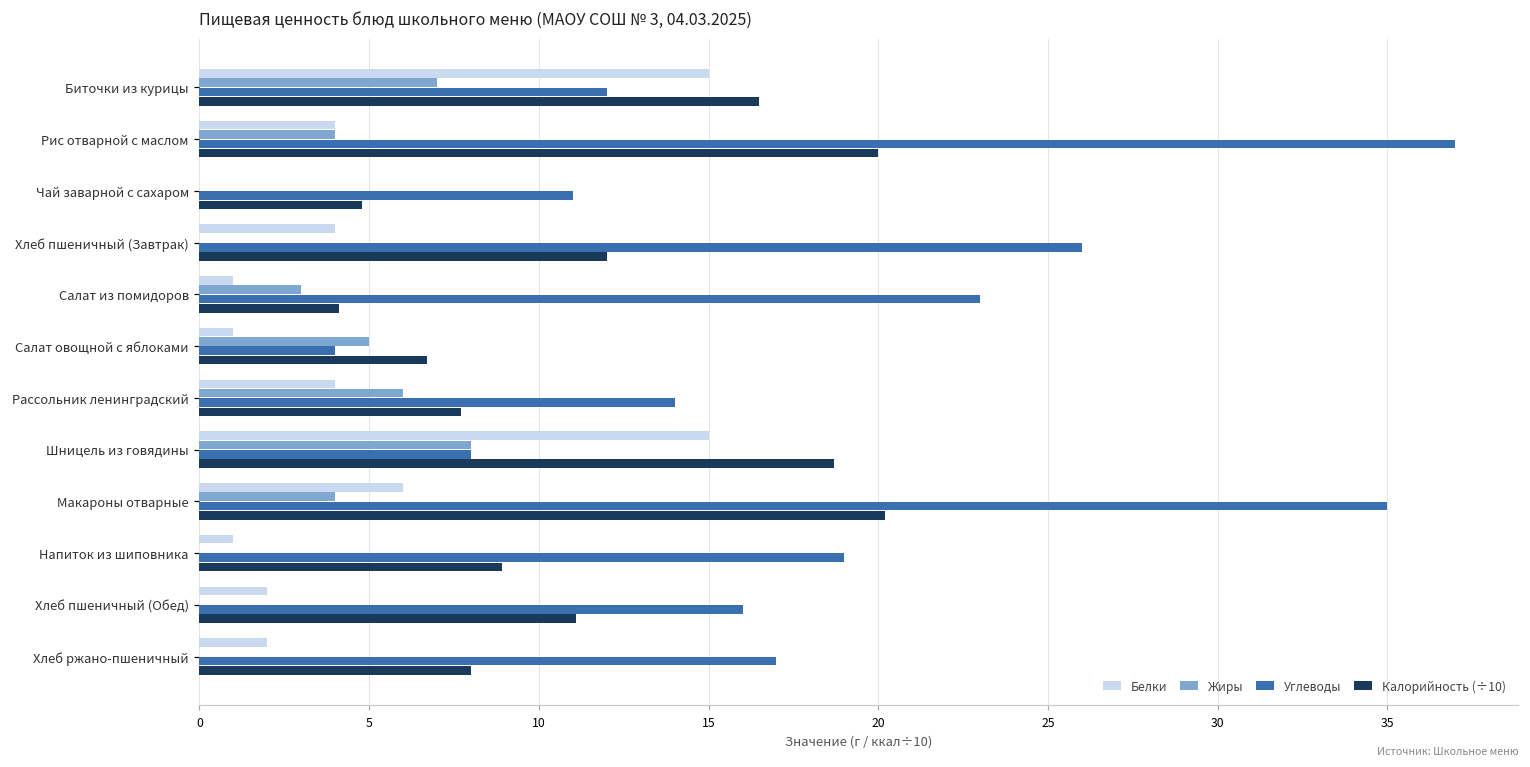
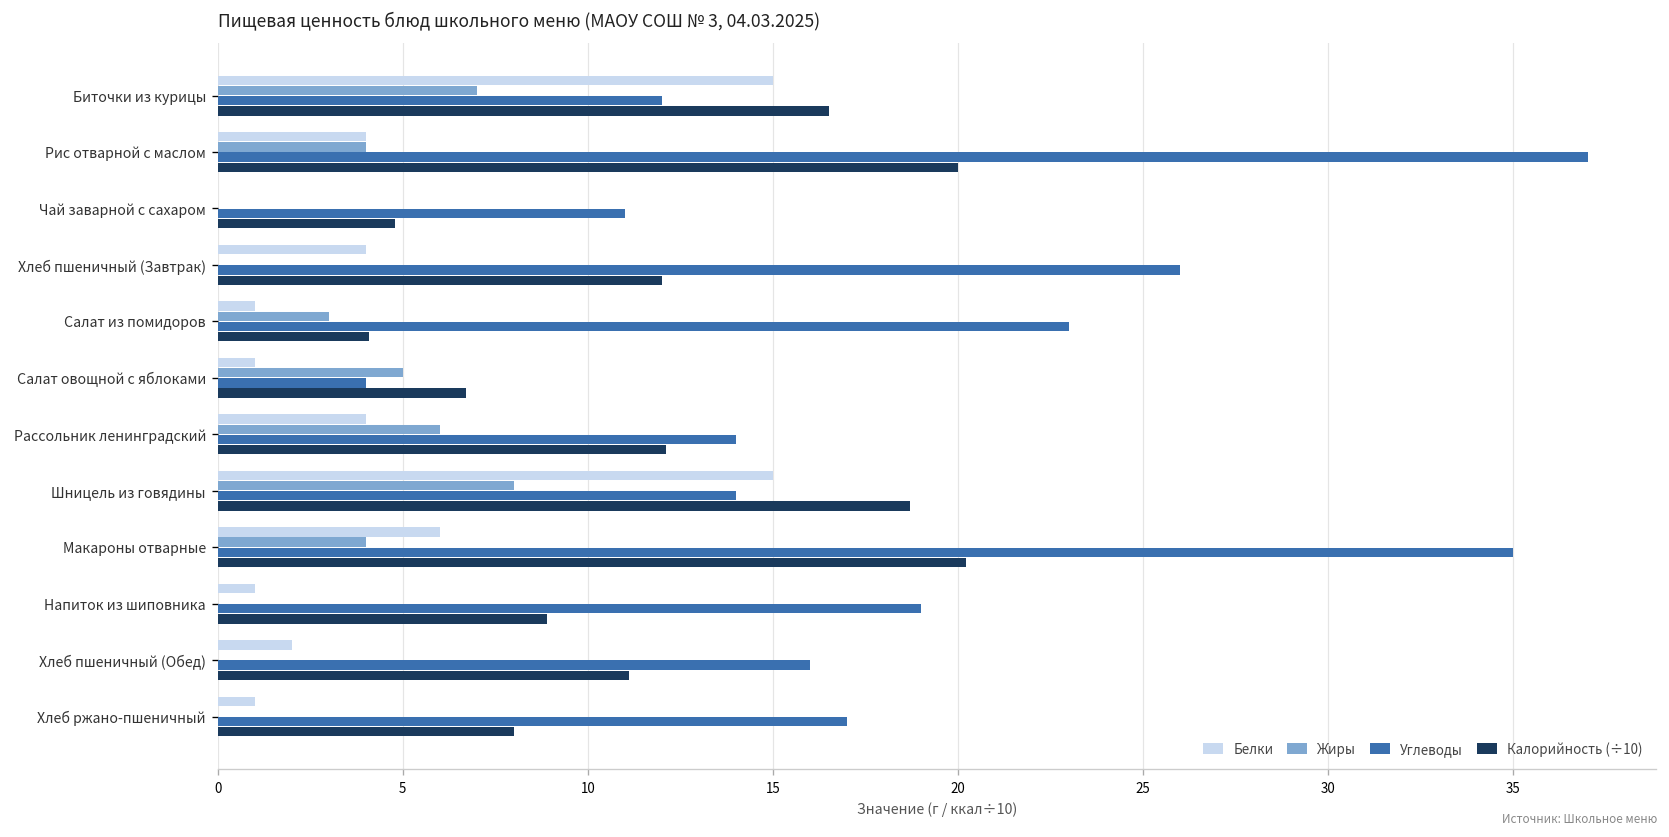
  {
    "Белки": {
      "Биточки из курицы": 15,
      "Рис отварной с маслом": 4,
      "Чай заварной с сахаром": 0,
      "Хлеб пшеничный (Завтрак)": 4,
      "Салат из помидоров": 1,
      "Салат овощной с яблоками": 1,
      "Рассольник ленинградский": 4,
      "Шницель из говядины": 15,
      "Макароны отварные": 6,
      "Напиток из шиповника": 1,
      "Хлеб пшеничный (Обед)": 2,
-     "Хлеб ржано-пшеничный": 2
+     "Хлеб ржано-пшеничный": 1
    },
    "Жиры": {
      "Биточки из курицы": 7.0,
      "Рис отварной с маслом": 4.0,
      "Чай заварной с сахаром": 0.0,
      "Хлеб пшеничный (Завтрак)": 0.0,
      "Салат из помидоров": 3.0,
      "Салат овощной с яблоками": 5.0,
      "Рассольник ленинградский": 6.0,
      "Шницель из говядины": 8.0,
      "Макароны отварные": 4.0,
      "Напиток из шиповника": 0.0,
      "Хлеб пшеничный (Обед)": 0.0,
      "Хлеб ржано-пшеничный": 0.0
    },
    "Углеводы": {
      "Биточки из курицы": 12,
      "Рис отварной с маслом": 37,
      "Чай заварной с сахаром": 11,
      "Хлеб пшеничный (Завтрак)": 26,
      "Салат из помидоров": 23,
      "Салат овощной с яблоками": 4,
      "Рассольник ленинградский": 14,
-     "Шницель из говядины": 8,
+     "Шницель из говядины": 14,
      "Макароны отварные": 35,
      "Напиток из шиповника": 19,
      "Хлеб пшеничный (Обед)": 16,
      "Хлеб ржано-пшеничный": 17
    },
    "Калорийность (÷10)": {
      "Биточки из курицы": 16.5,
      "Рис отварной с маслом": 20.0,
      "Чай заварной с сахаром": 4.8,
      "Хлеб пшеничный (Завтрак)": 12.0,
      "Салат из помидоров": 4.1,
      "Салат овощной с яблоками": 6.7,
-     "Рассольник ленинградский": 7.7,
+     "Рассольник ленинградский": 12.1,
      "Шницель из говядины": 18.7,
      "Макароны отварные": 20.2,
      "Напиток из шиповника": 8.9,
      "Хлеб пшеничный (Обед)": 11.1,
      "Хлеб ржано-пшеничный": 8.0
    }
  }
